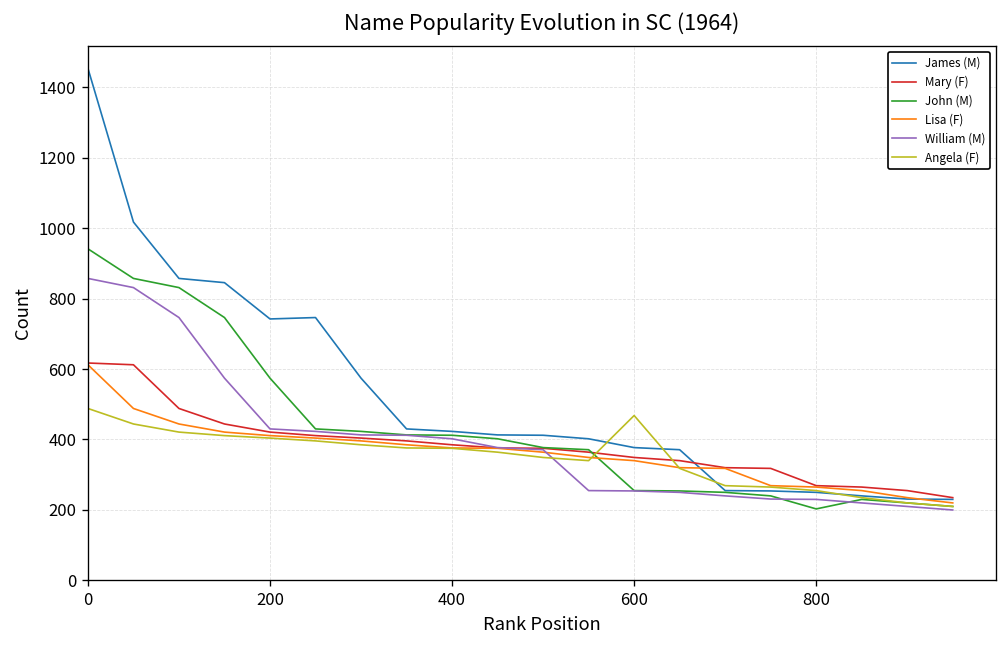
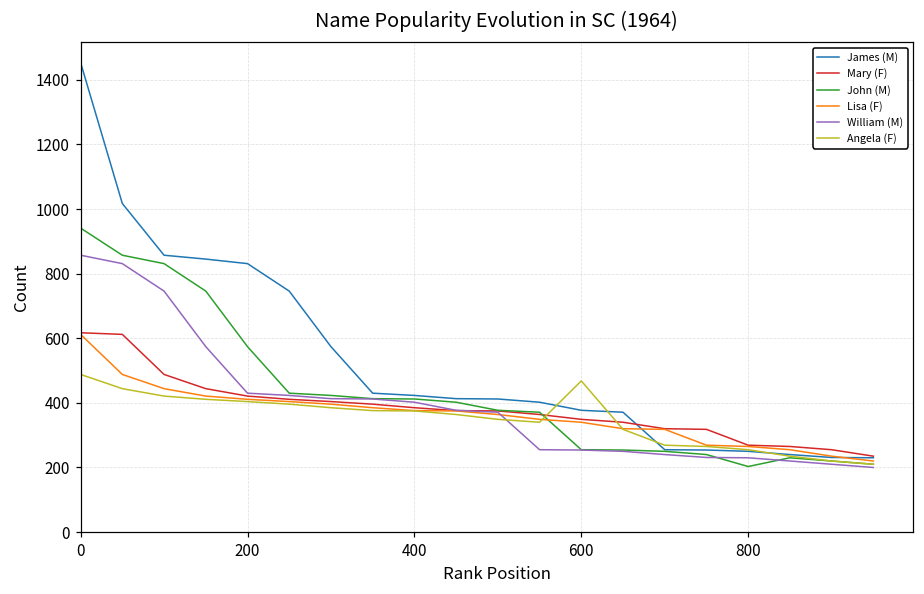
  {
    "James (M)": {
      "0": 1450,
-     "200": 740,
+     "200": 830,
      "400": 420,
      "600": 380
    },
    "Mary (F)": {
      "200": 420,
      "400": 390,
      "600": 350
    },
    "John (M)": {
      "0": 940,
      "200": 570,
      "400": 410,
      "800": 200
    },
    "Lisa (F)": {
      "600": 340
    },
    "William (M)": {
      "0": 860,
      "200": 430,
      "400": 400,
      "800": 230
    },
    "Angela (F)": {
      "0": 490,
      "600": 470
    }
  }
